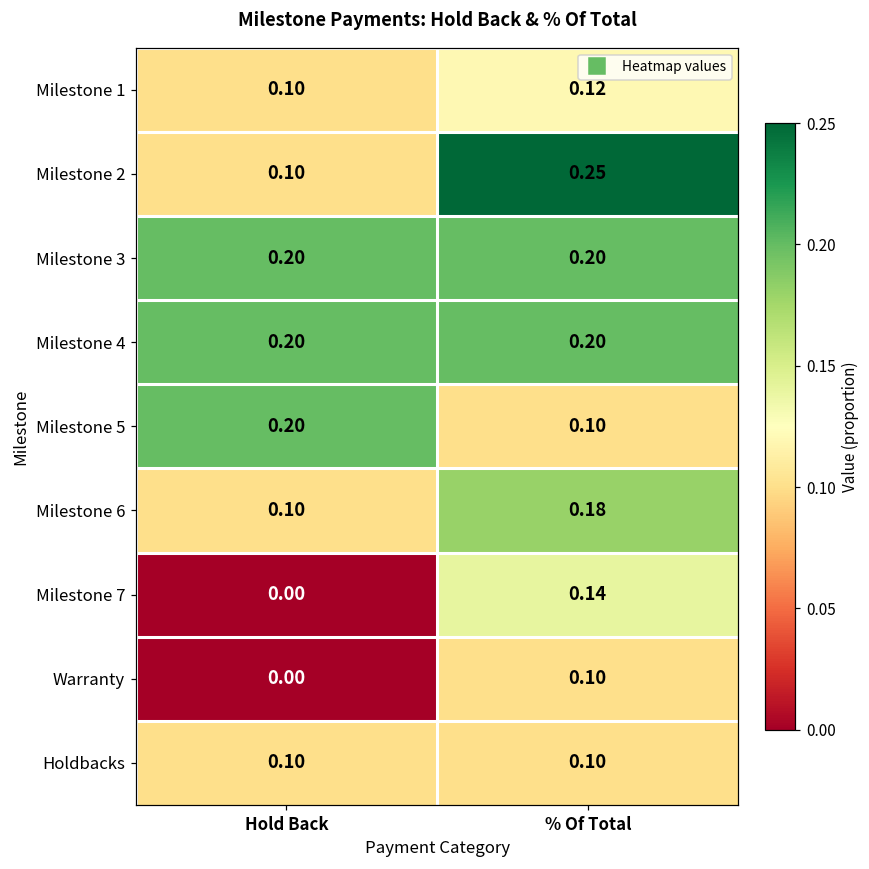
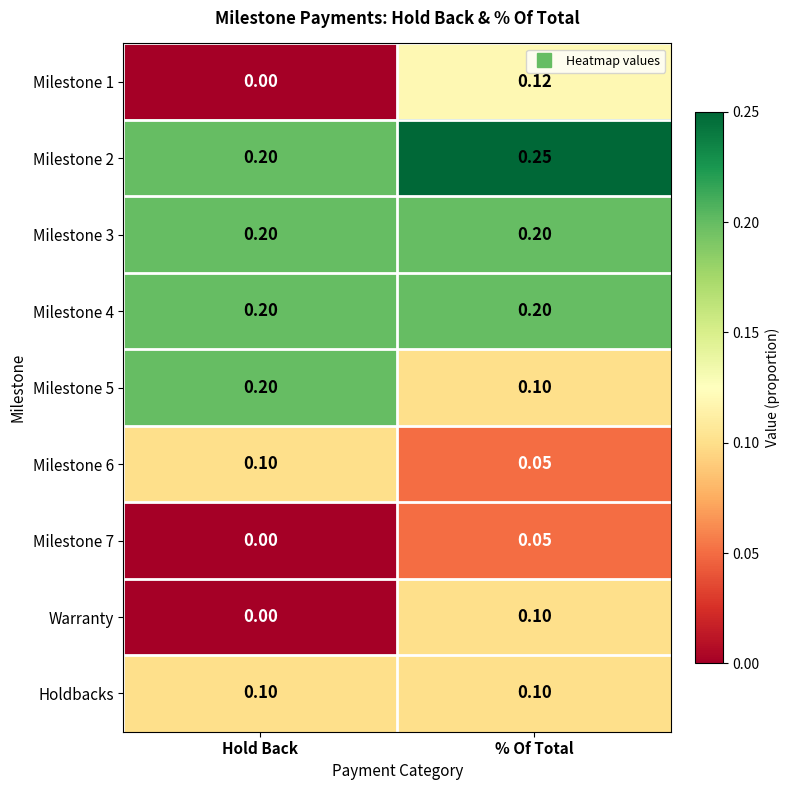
  {
    "Milestone 1": {
-     "Hold Back": 0.10,
+     "Hold Back": 0.00,
      "% Of Total": 0.12
    },
    "Milestone 2": {
-     "Hold Back": 0.10,
+     "Hold Back": 0.20,
      "% Of Total": 0.25
    },
    "Milestone 3": {
      "Hold Back": 0.20,
      "% Of Total": 0.20
    },
    "Milestone 4": {
      "Hold Back": 0.20,
      "% Of Total": 0.20
    },
    "Milestone 5": {
      "Hold Back": 0.20,
      "% Of Total": 0.10
    },
    "Milestone 6": {
      "Hold Back": 0.10,
-     "% Of Total": 0.18
+     "% Of Total": 0.05
    },
    "Milestone 7": {
      "Hold Back": 0.00,
-     "% Of Total": 0.14
+     "% Of Total": 0.05
    },
    "Warranty": {
      "Hold Back": 0.00,
      "% Of Total": 0.10
    },
    "Holdbacks": {
      "Hold Back": 0.10,
      "% Of Total": 0.10
    }
  }
